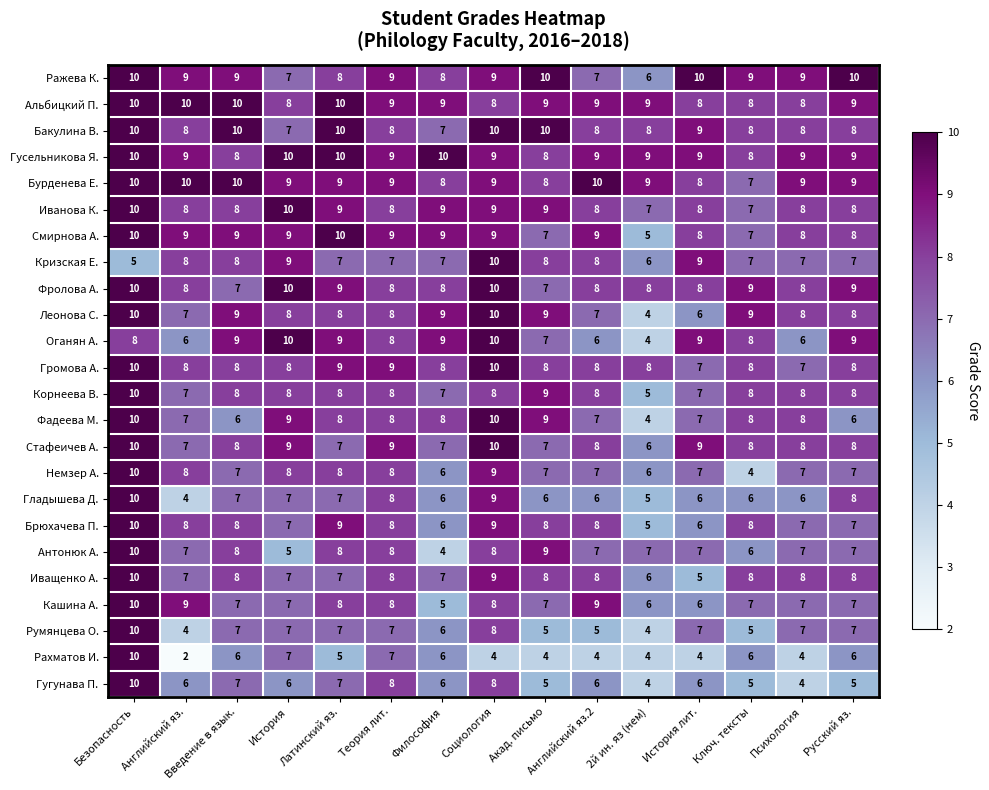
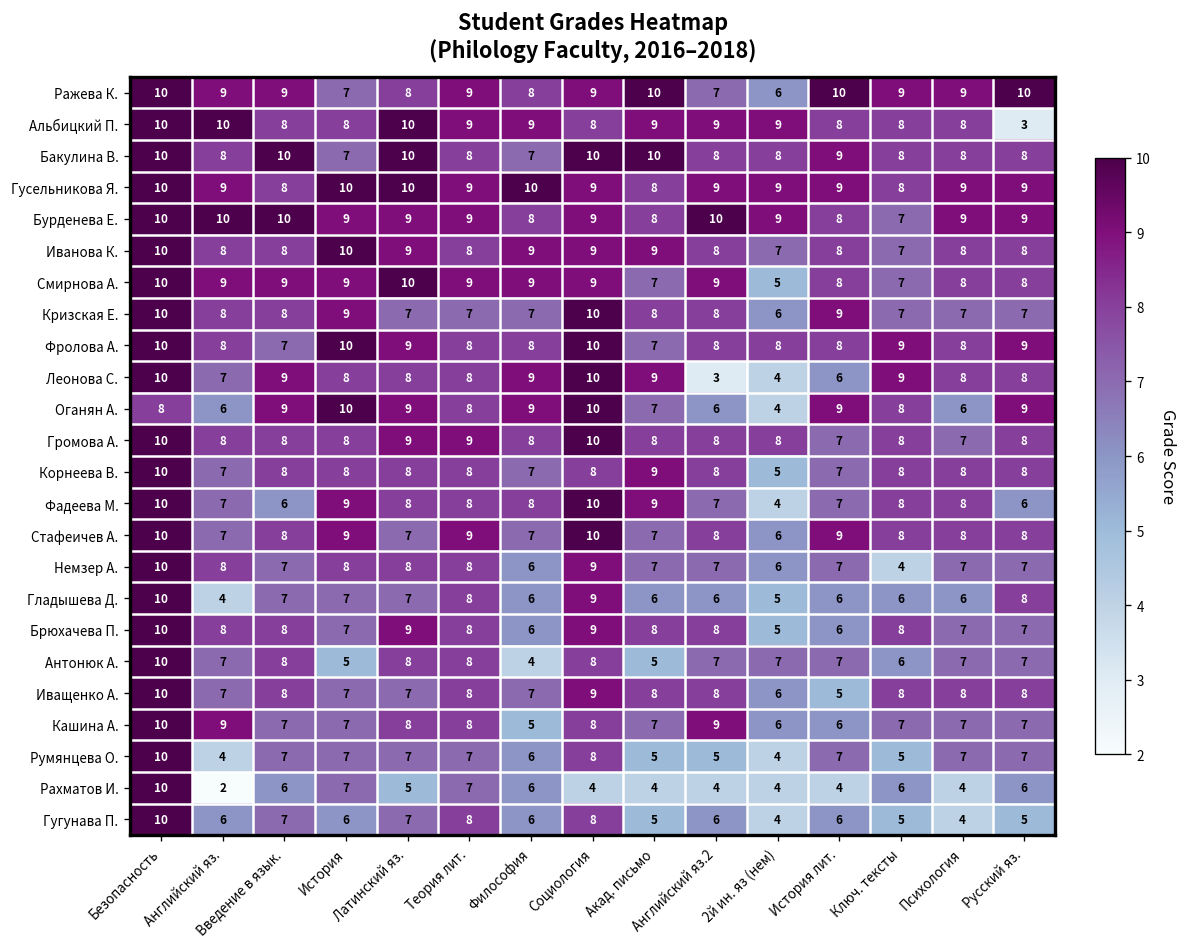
  {
    "Альбицкий П.": {
      "Безопасность": 10,
      "Английский яз.": 10,
-     "Введение в язык.": 10,
+     "Введение в язык.": 8,
      "История": 8,
      "Латинский яз.": 10,
      "Теория лит.": 9,
      "Философия": 9,
      "Социология": 8,
      "Акад. письмо": 9,
      "Английский яз.2": 9,
      "2й ин. яз (нем)": 9,
      "История лит.": 8,
      "Ключ. тексты": 8,
      "Психология": 8,
-     "Русский яз.": 9
+     "Русский яз.": 3
    },
    "Кризская Е.": {
-     "Безопасность": 5,
+     "Безопасность": 10,
      "Английский яз.": 8,
      "Введение в язык.": 8,
      "История": 9,
      "Латинский яз.": 7,
      "Теория лит.": 7,
      "Философия": 7,
      "Социология": 10,
      "Акад. письмо": 8,
      "Английский яз.2": 8,
      "2й ин. яз (нем)": 6,
      "История лит.": 9,
      "Ключ. тексты": 7,
      "Психология": 7,
      "Русский яз.": 7
    },
    "Леонова С.": {
      "Безопасность": 10,
      "Английский яз.": 7,
      "Введение в язык.": 9,
      "История": 8,
      "Латинский яз.": 8,
      "Теория лит.": 8,
      "Философия": 9,
      "Социология": 10,
      "Акад. письмо": 9,
-     "Английский яз.2": 7,
+     "Английский яз.2": 3,
      "2й ин. яз (нем)": 4,
      "История лит.": 6,
      "Ключ. тексты": 9,
      "Психология": 8,
      "Русский яз.": 8
    },
    "Антонюк А.": {
      "Безопасность": 10,
      "Английский яз.": 7,
      "Введение в язык.": 8,
      "История": 5,
      "Латинский яз.": 8,
      "Теория лит.": 8,
      "Философия": 4,
      "Социология": 8,
-     "Акад. письмо": 9,
+     "Акад. письмо": 5,
      "Английский яз.2": 7,
      "2й ин. яз (нем)": 7,
      "История лит.": 7,
      "Ключ. тексты": 6,
      "Психология": 7,
      "Русский яз.": 7
    }
  }
